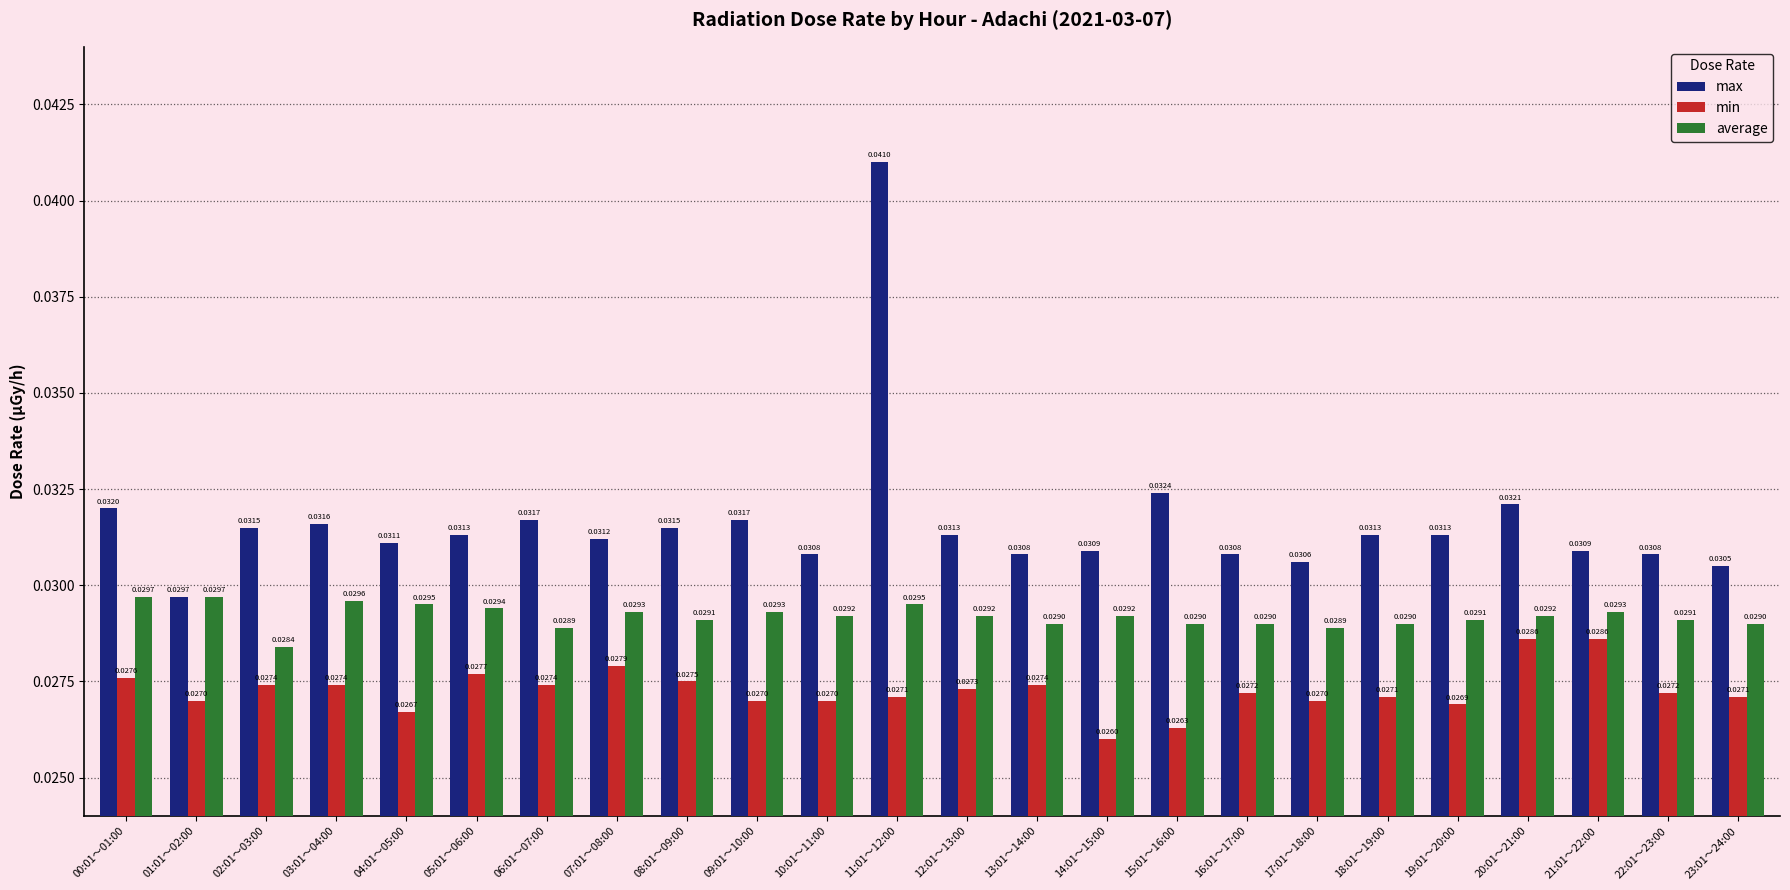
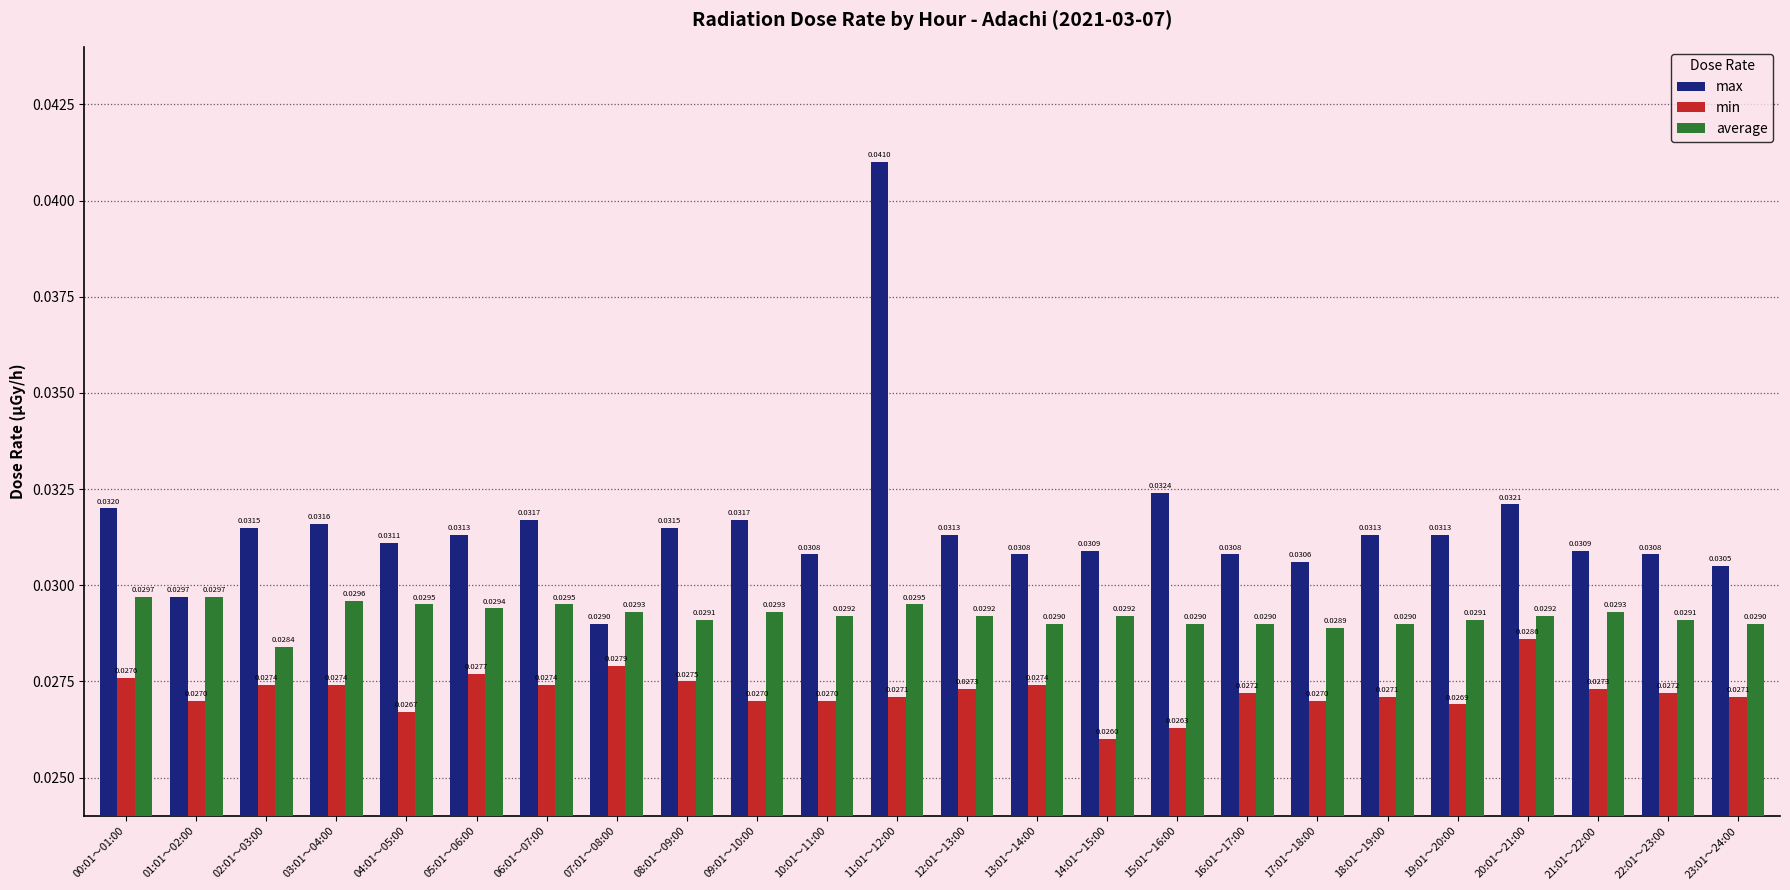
  {
    "max": {
      "00:01～01:00": 0.0320,
      "01:01～02:00": 0.0297,
      "02:01～03:00": 0.0315,
      "03:01～04:00": 0.0316,
      "04:01～05:00": 0.0311,
      "05:01～06:00": 0.0313,
      "06:01～07:00": 0.0317,
-     "07:01～08:00": 0.0312,
+     "07:01～08:00": 0.0290,
      "08:01～09:00": 0.0315,
      "09:01～10:00": 0.0317,
      "10:01～11:00": 0.0308,
      "11:01～12:00": 0.0410,
      "12:01～13:00": 0.0313,
      "13:01～14:00": 0.0308,
      "14:01～15:00": 0.0309,
      "15:01～16:00": 0.0324,
      "16:01～17:00": 0.0308,
      "17:01～18:00": 0.0306,
      "18:01～19:00": 0.0313,
      "19:01～20:00": 0.0313,
      "20:01～21:00": 0.0321,
      "21:01～22:00": 0.0309,
      "22:01～23:00": 0.0308,
      "23:01～24:00": 0.0305
    },
    "min": {
      "00:01～01:00": 0.0276,
      "01:01～02:00": 0.0270,
      "02:01～03:00": 0.0274,
      "03:01～04:00": 0.0274,
      "04:01～05:00": 0.0267,
      "05:01～06:00": 0.0277,
      "06:01～07:00": 0.0274,
      "07:01～08:00": 0.0279,
      "08:01～09:00": 0.0275,
      "09:01～10:00": 0.0270,
      "10:01～11:00": 0.0270,
      "11:01～12:00": 0.0271,
      "12:01～13:00": 0.0273,
      "13:01～14:00": 0.0274,
      "14:01～15:00": 0.0260,
      "15:01～16:00": 0.0263,
      "16:01～17:00": 0.0272,
      "17:01～18:00": 0.0270,
      "18:01～19:00": 0.0271,
      "19:01～20:00": 0.0269,
      "20:01～21:00": 0.0286,
-     "21:01～22:00": 0.0286,
+     "21:01～22:00": 0.0273,
      "22:01～23:00": 0.0272,
      "23:01～24:00": 0.0271
    },
    "average": {
      "00:01～01:00": 0.0297,
      "01:01～02:00": 0.0297,
      "02:01～03:00": 0.0284,
      "03:01～04:00": 0.0296,
      "04:01～05:00": 0.0295,
      "05:01～06:00": 0.0294,
-     "06:01～07:00": 0.0289,
+     "06:01～07:00": 0.0295,
      "07:01～08:00": 0.0293,
      "08:01～09:00": 0.0291,
      "09:01～10:00": 0.0293,
      "10:01～11:00": 0.0292,
      "11:01～12:00": 0.0295,
      "12:01～13:00": 0.0292,
      "13:01～14:00": 0.0290,
      "14:01～15:00": 0.0292,
      "15:01～16:00": 0.0290,
      "16:01～17:00": 0.0290,
      "17:01～18:00": 0.0289,
      "18:01～19:00": 0.0290,
      "19:01～20:00": 0.0291,
      "20:01～21:00": 0.0292,
      "21:01～22:00": 0.0293,
      "22:01～23:00": 0.0291,
      "23:01～24:00": 0.0290
    }
  }
